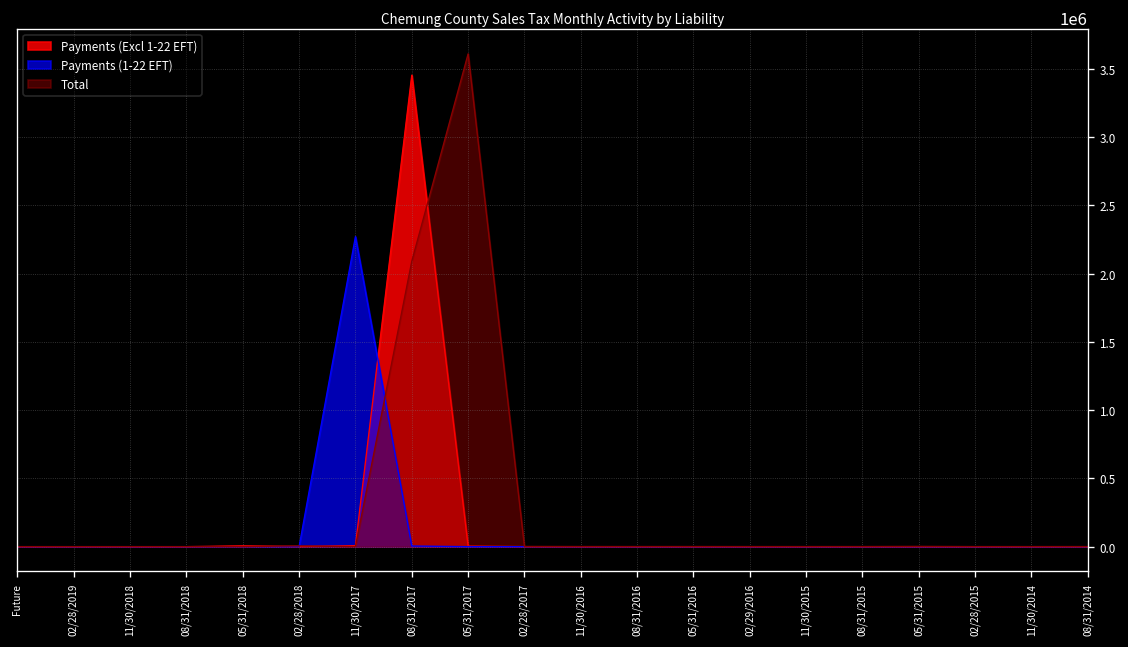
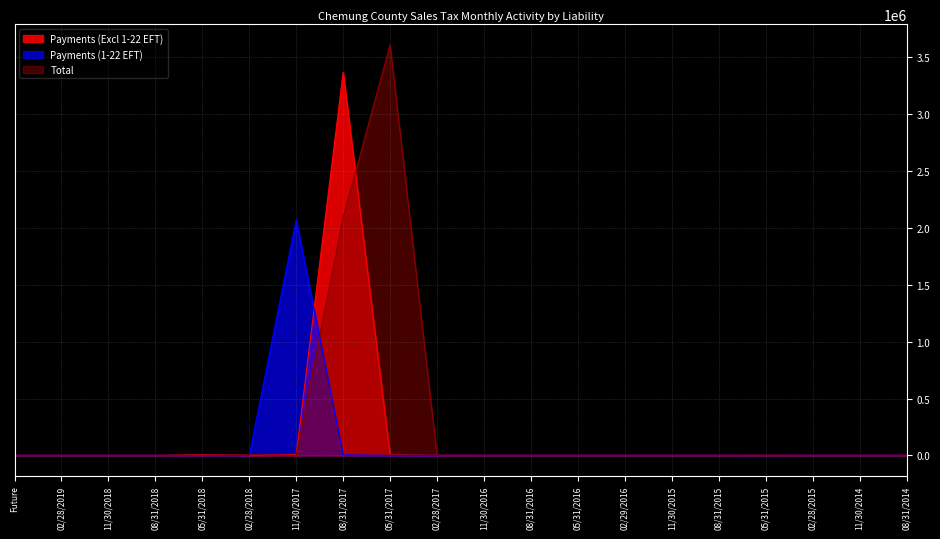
  {
    "Payments (Excl 1-22 EFT)": {
-     "08/31/2017": 3450000
+     "08/31/2017": 3370000
    },
    "Payments (1-22 EFT)": {
-     "11/30/2017": 2270000,
+     "11/30/2017": 2070000,
      "08/31/2017": 0
    },
    "Total": {
      "08/31/2017": 2090000,
      "05/31/2017": 3610000
    }
  }
